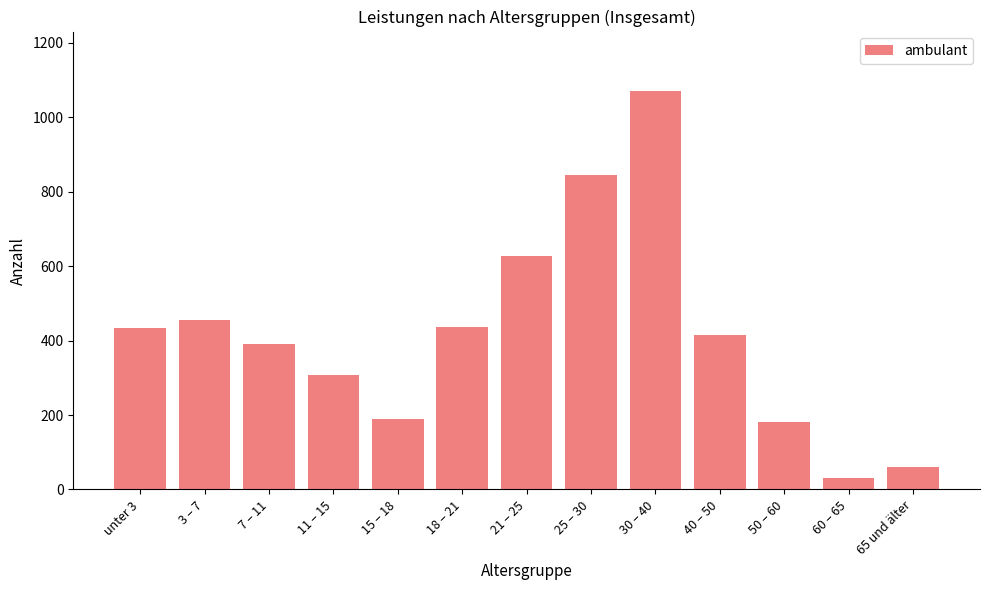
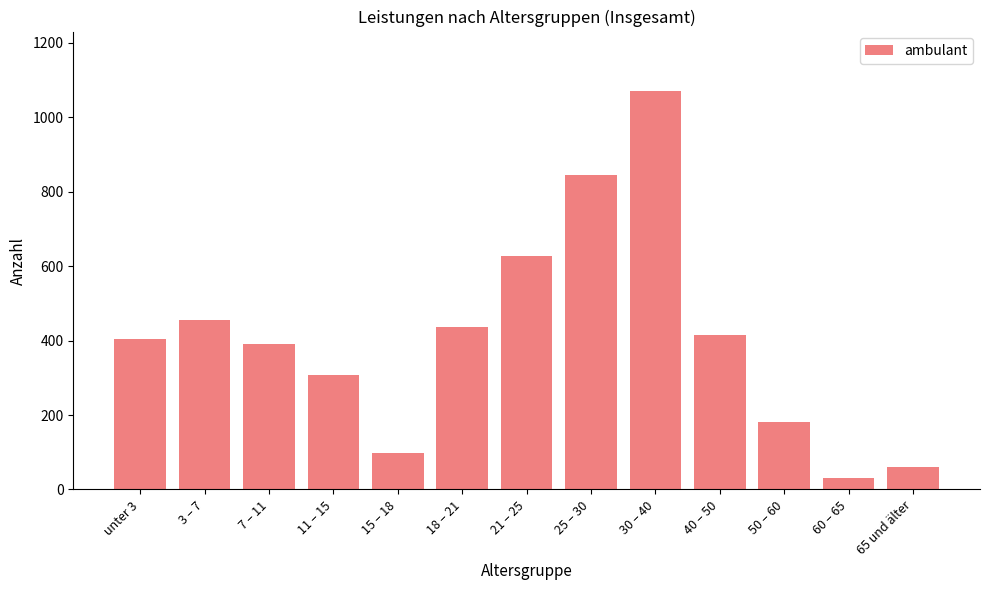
  {
-   "unter 3": 430,
+   "unter 3": 400,
    "3 – 7": 460,
    "7 – 11": 390,
    "11 – 15": 310,
-   "15 – 18": 190,
+   "15 – 18": 100,
    "18 – 21": 440,
    "21 – 25": 630,
    "25 – 30": 850,
    "30 – 40": 1070,
    "40 – 50": 420,
    "50 – 60": 180,
    "60 – 65": 30,
    "65 und älter": 60
  }
